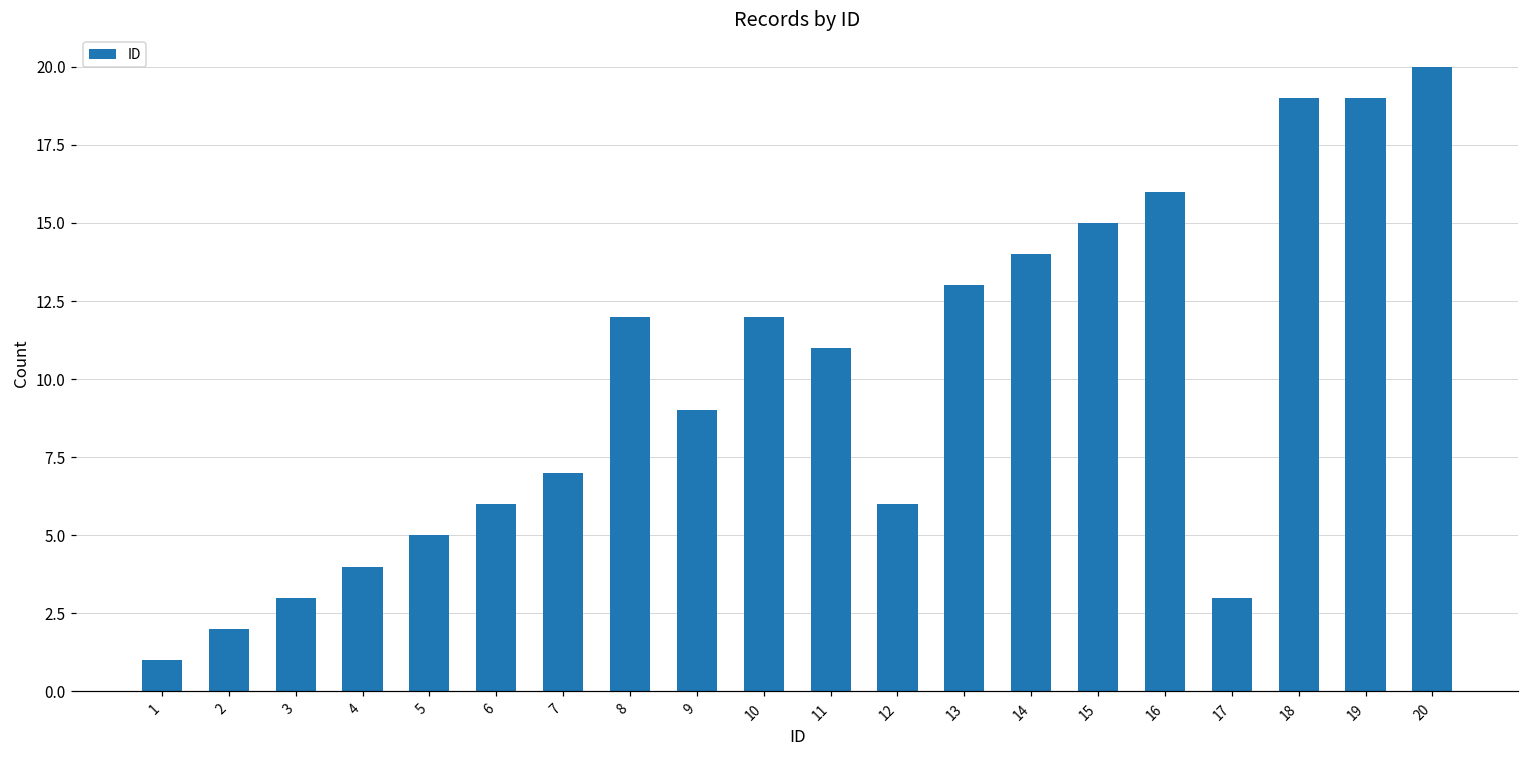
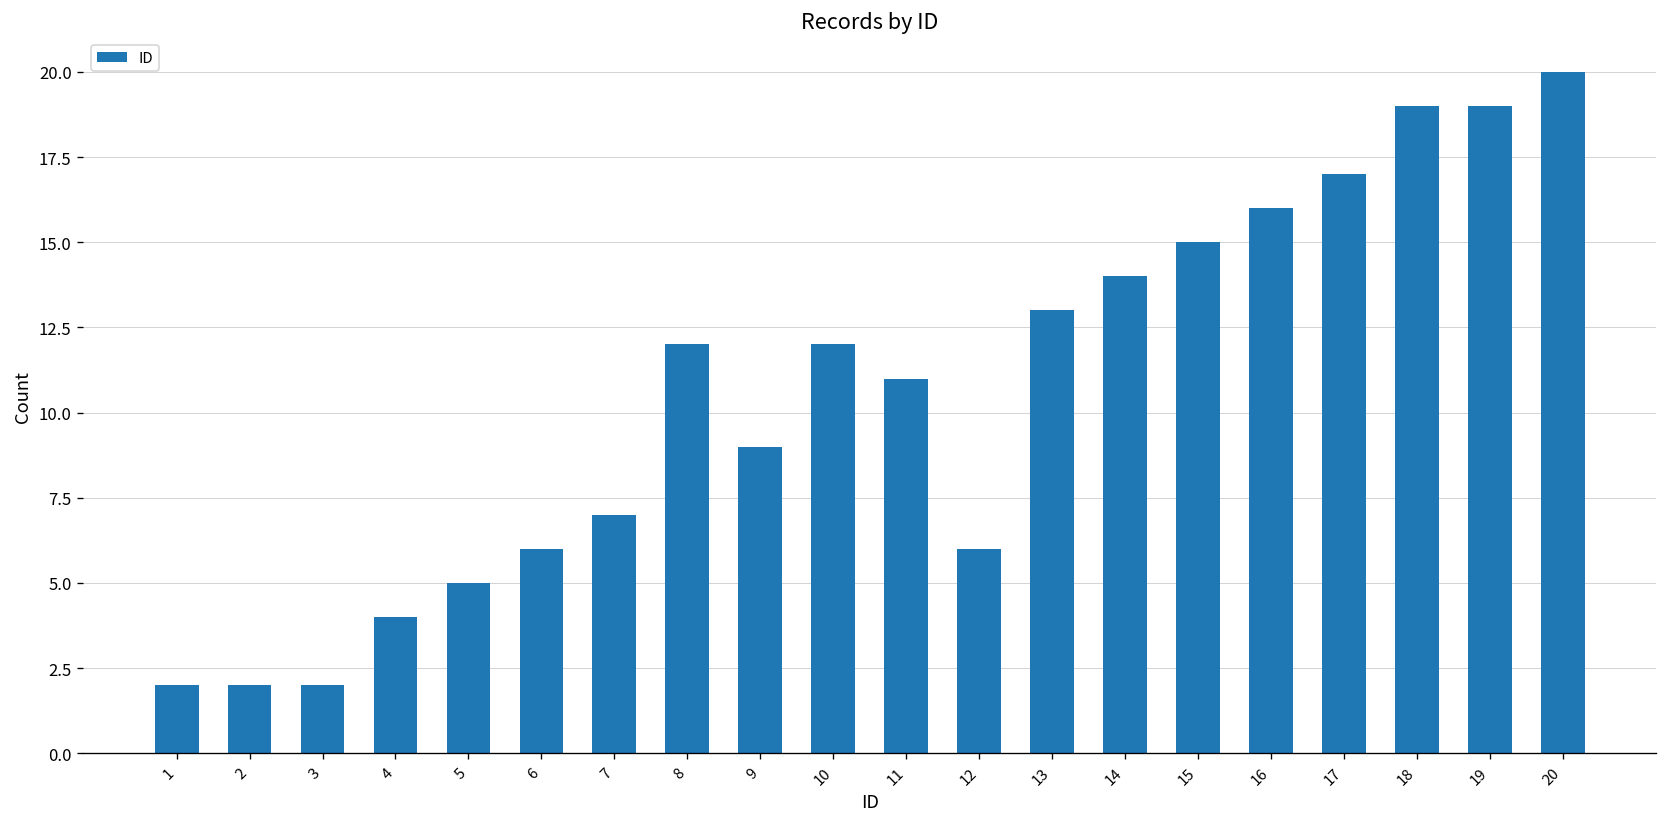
  {
-   "1": 1,
+   "1": 2,
    "2": 2,
-   "3": 3,
+   "3": 2,
    "4": 4,
    "5": 5,
    "6": 6,
    "7": 7,
    "8": 12,
    "9": 9,
    "10": 12,
    "11": 11,
    "12": 6,
    "13": 13,
    "14": 14,
    "15": 15,
    "16": 16,
-   "17": 3,
+   "17": 17,
    "18": 19,
    "19": 19,
    "20": 20
  }
